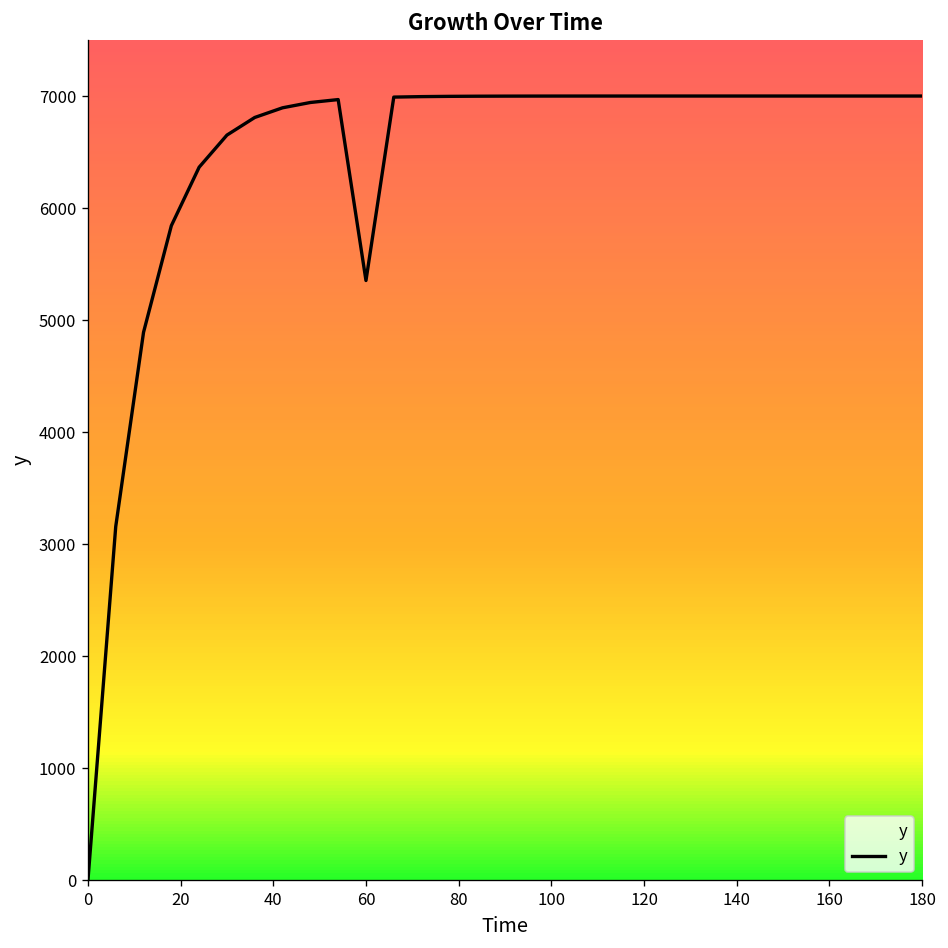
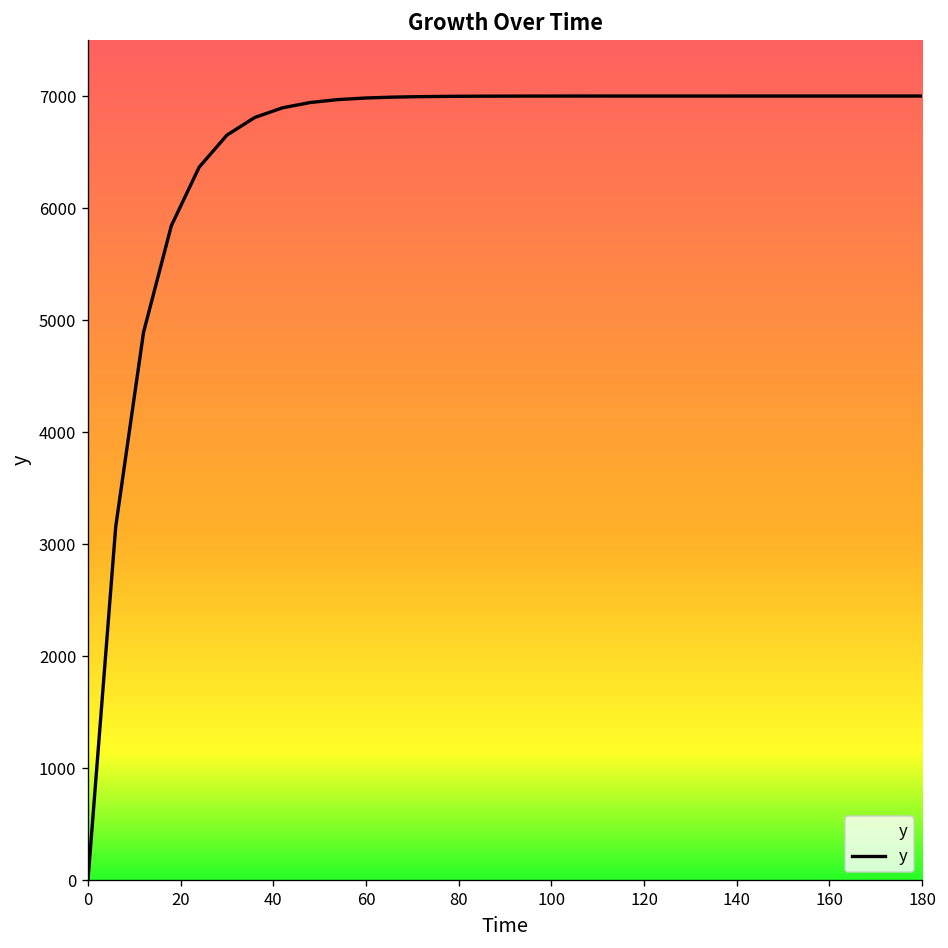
  {
    "0": 0,
-   "60": 5400,
+   "60": 7000,
    "120": 7000,
    "180": 7000
  }
